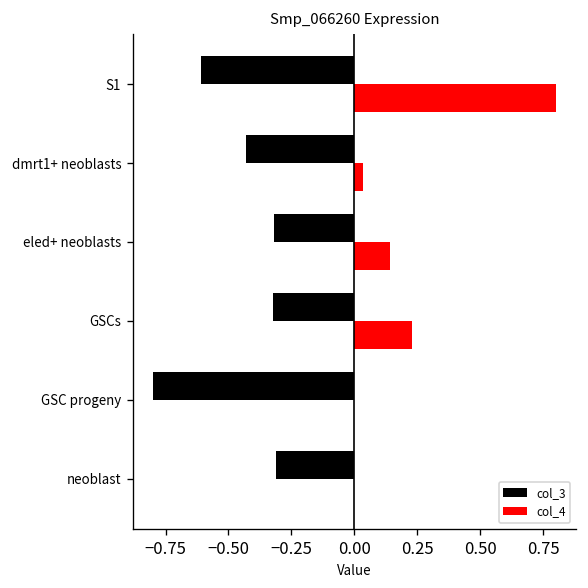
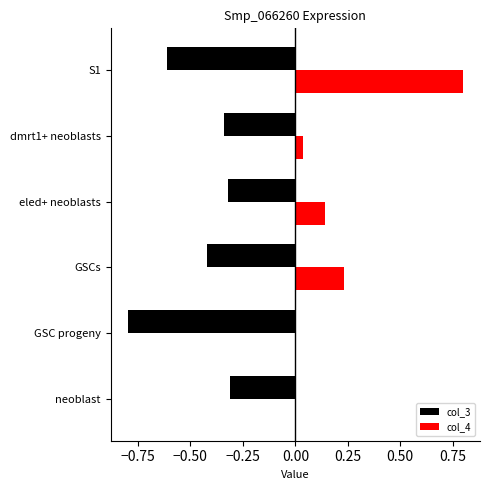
  {
    "col_3": {
      "S1": -0.61,
-     "dmrt1+ neoblasts": -0.43,
+     "dmrt1+ neoblasts": -0.34,
      "eled+ neoblasts": -0.32,
-     "GSCs": -0.32,
+     "GSCs": -0.42,
      "GSC progeny": -0.80,
      "neoblast": -0.31
    },
    "col_4": {
      "S1": 0.80,
      "dmrt1+ neoblasts": 0.04,
      "eled+ neoblasts": 0.14,
      "GSCs": 0.23,
      "GSC progeny": 0.00,
      "neoblast": 0.00
    }
  }
